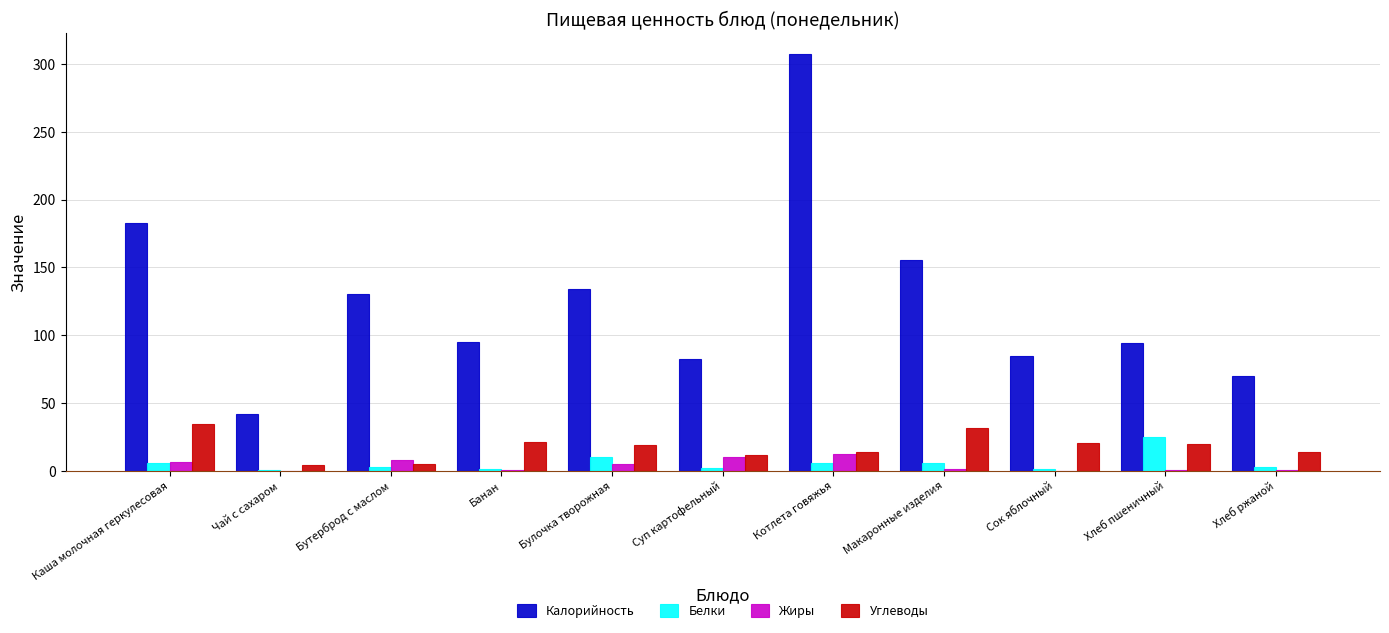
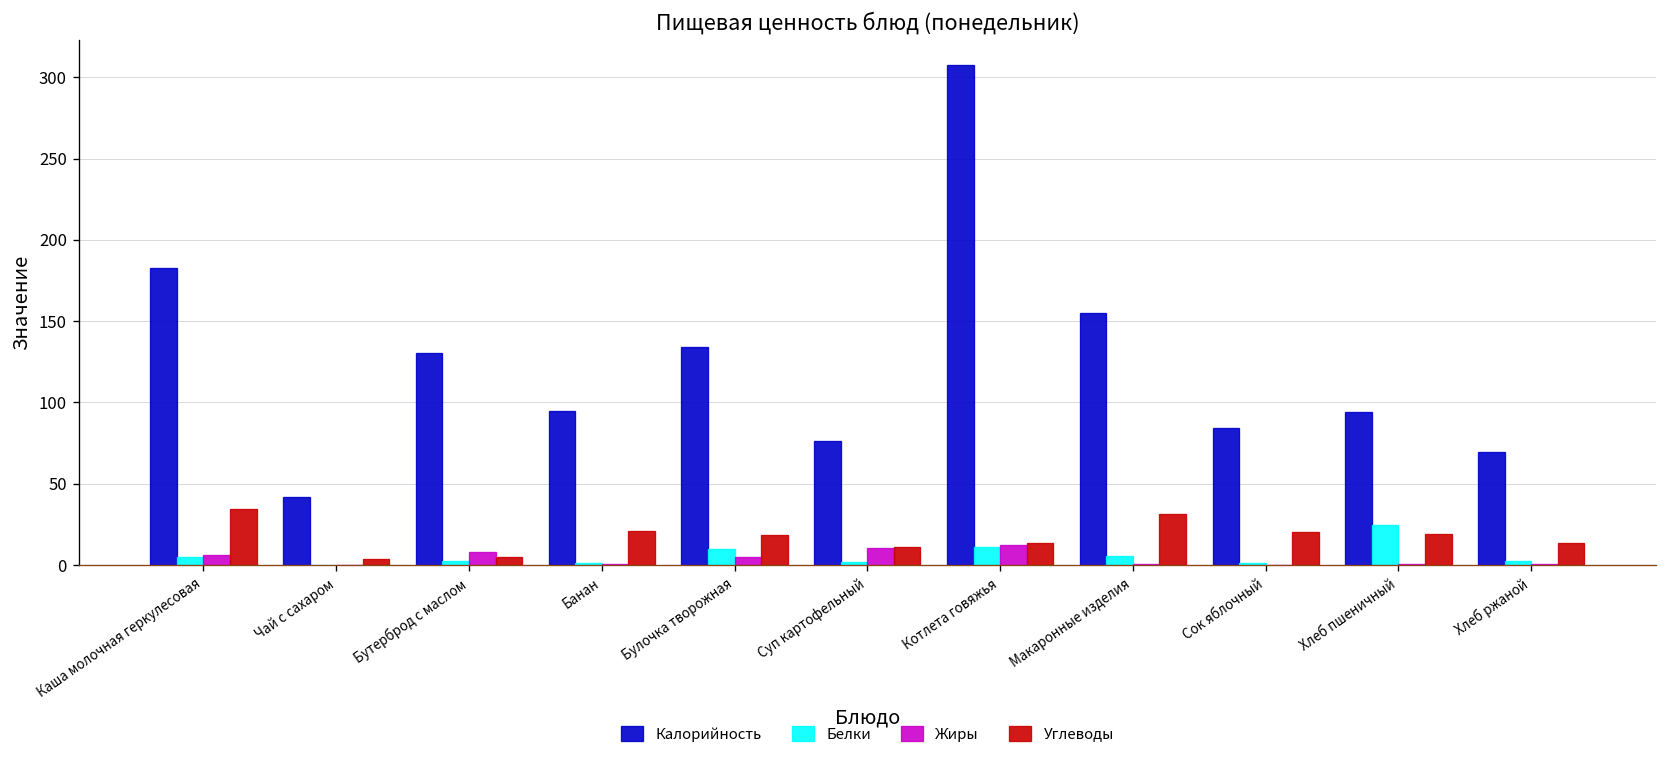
  {
    "Калорийность": {
      "Каша молочная геркулесовая": 182,
      "Чай с сахаром": 42,
      "Бутерброд с маслом": 131,
      "Банан": 95,
      "Булочка творожная": 134,
-     "Суп картофельный": 83,
+     "Суп картофельный": 77,
      "Котлета говяжья": 308,
      "Макаронные изделия": 155,
      "Сок яблочный": 84,
      "Хлеб пшеничный": 94,
      "Хлеб ржаной": 70
    },
    "Белки": {
      "Каша молочная геркулесовая": 5,
      "Бутерброд с маслом": 3,
      "Булочка творожная": 10,
      "Суп картофельный": 2,
-     "Котлета говяжья": 5,
+     "Котлета говяжья": 11,
      "Макаронные изделия": 6,
      "Хлеб пшеничный": 25,
      "Хлеб ржаной": 3
    },
    "Жиры": {
      "Каша молочная геркулесовая": 6,
      "Бутерброд с маслом": 8,
      "Булочка творожная": 5,
      "Суп картофельный": 10,
      "Котлета говяжья": 12,
      "Сок яблочный": 0
    },
    "Углеводы": {
      "Каша молочная геркулесовая": 34,
      "Чай с сахаром": 4,
      "Бутерброд с маслом": 5,
      "Банан": 21,
      "Булочка творожная": 19,
      "Суп картофельный": 11,
      "Котлета говяжья": 13,
      "Макаронные изделия": 31,
      "Сок яблочный": 20,
      "Хлеб пшеничный": 19,
      "Хлеб ржаной": 13
    }
  }
